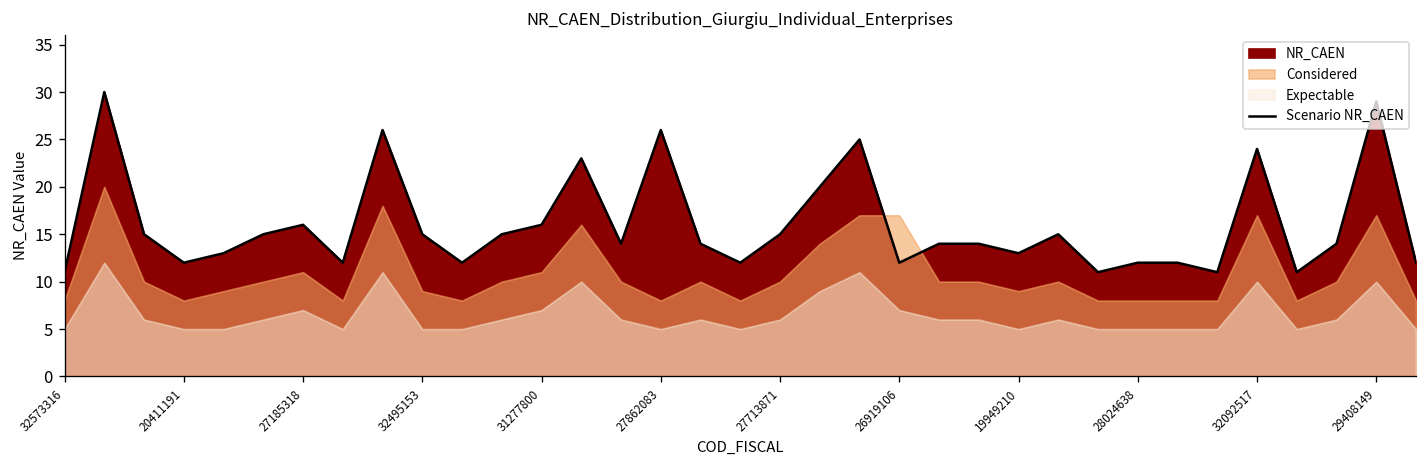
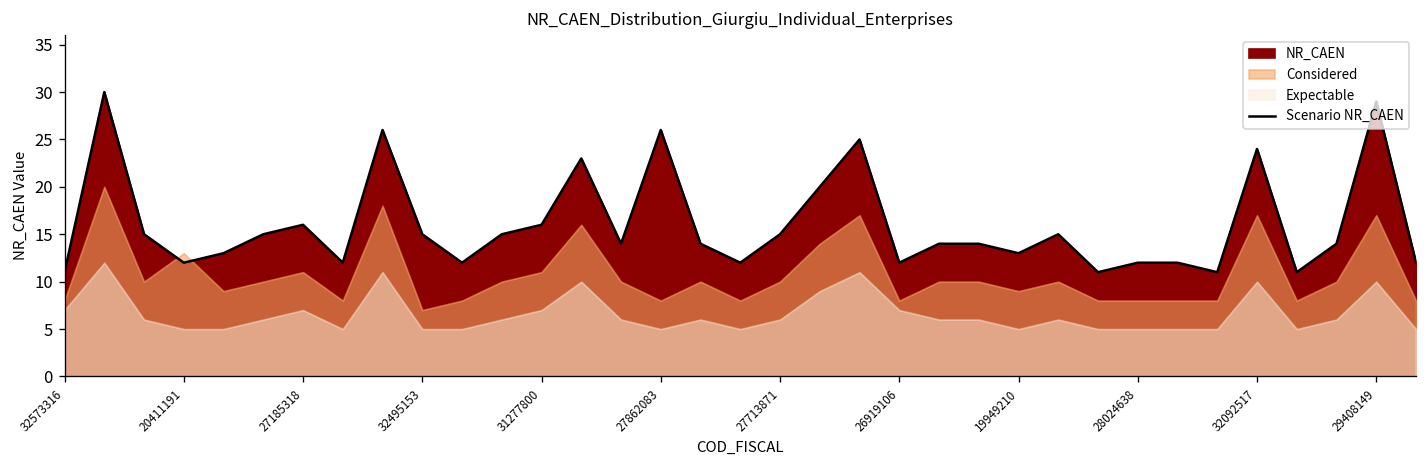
  {
    "NR_CAEN": {
      "32573316": 11,
      "20411191": 12,
      "27185318": 16,
      "32495153": 15,
      "31277800": 16,
      "27862083": 26,
      "27713871": 15,
      "26919106": 12,
      "19949210": 13,
      "28024638": 12,
      "32092517": 24
    },
    "Considered": {
      "32573316": 8,
-     "20411191": 8,
+     "20411191": 13,
      "27185318": 11,
-     "32495153": 9,
+     "32495153": 7,
      "31277800": 11,
      "27862083": 8,
      "27713871": 10,
-     "26919106": 17,
+     "26919106": 8,
      "19949210": 9,
      "28024638": 8,
      "32092517": 17,
      "29408149": 17
    },
    "Expectable": {
-     "32573316": 5,
+     "32573316": 7,
      "20411191": 5,
      "27185318": 7,
      "32495153": 5,
      "31277800": 7,
      "27862083": 5,
      "27713871": 6,
      "26919106": 7,
      "19949210": 5,
      "28024638": 5,
      "32092517": 10,
      "29408149": 10
    }
  }
